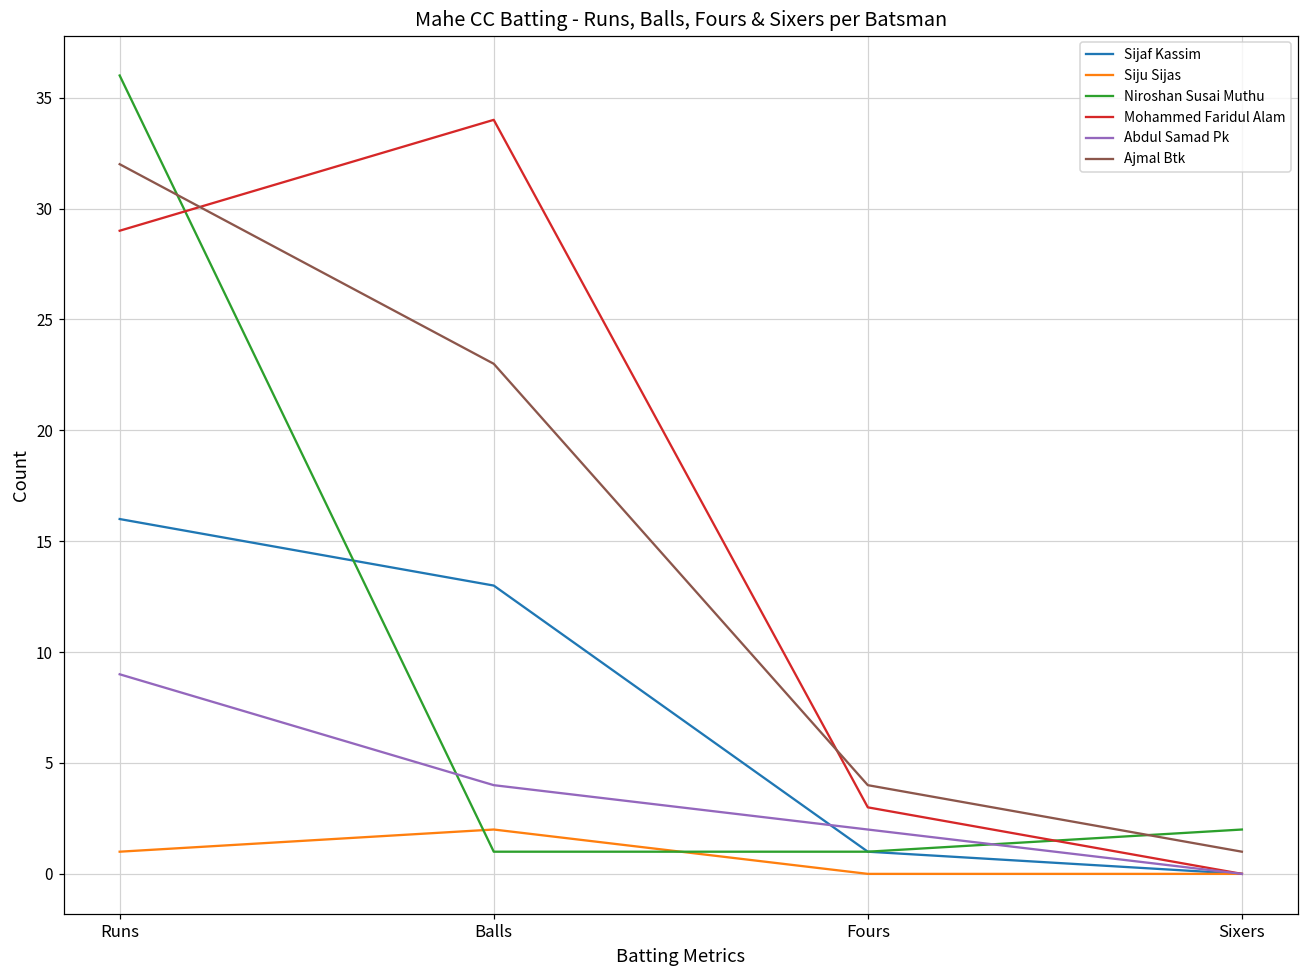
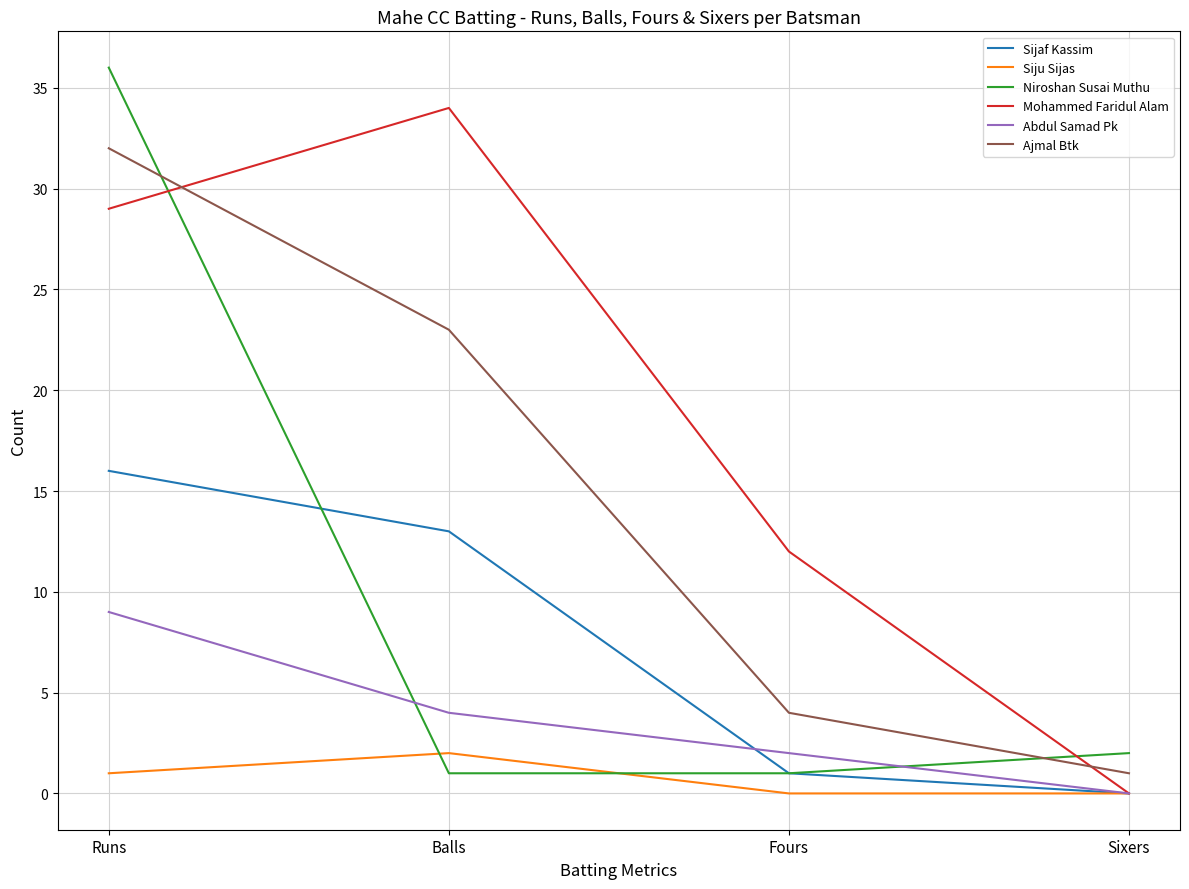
  {
    "Sijaf Kassim": {
      "Runs": 16,
      "Balls": 13
    },
    "Siju Sijas": {
      "Runs": 1,
      "Balls": 2,
      "Fours": 0
    },
    "Niroshan Susai Muthu": {
      "Runs": 36,
      "Balls": 1,
      "Sixers": 2
    },
    "Mohammed Faridul Alam": {
      "Runs": 29,
      "Balls": 34,
-     "Fours": 3
+     "Fours": 12
    },
    "Abdul Samad Pk": {
      "Runs": 9,
      "Balls": 4,
      "Fours": 2
    },
    "Ajmal Btk": {
      "Runs": 32,
      "Balls": 23,
      "Fours": 4,
      "Sixers": 1
    }
  }
